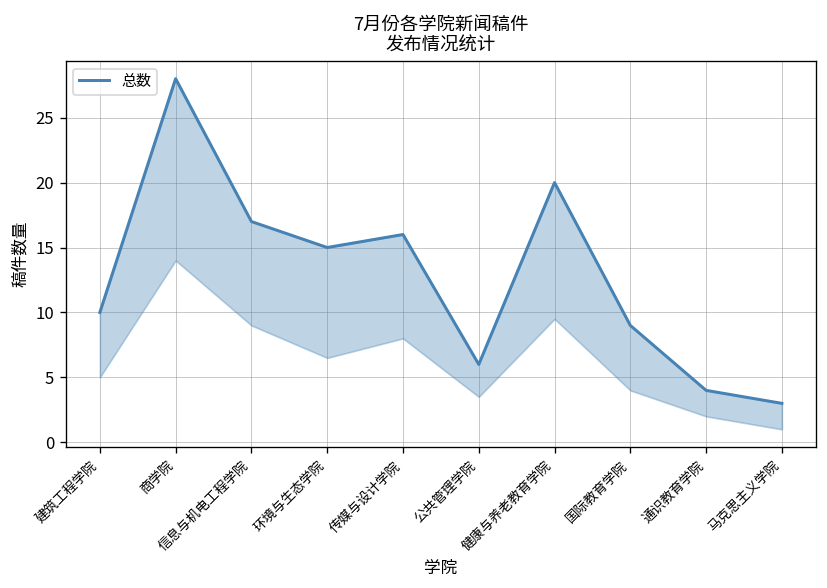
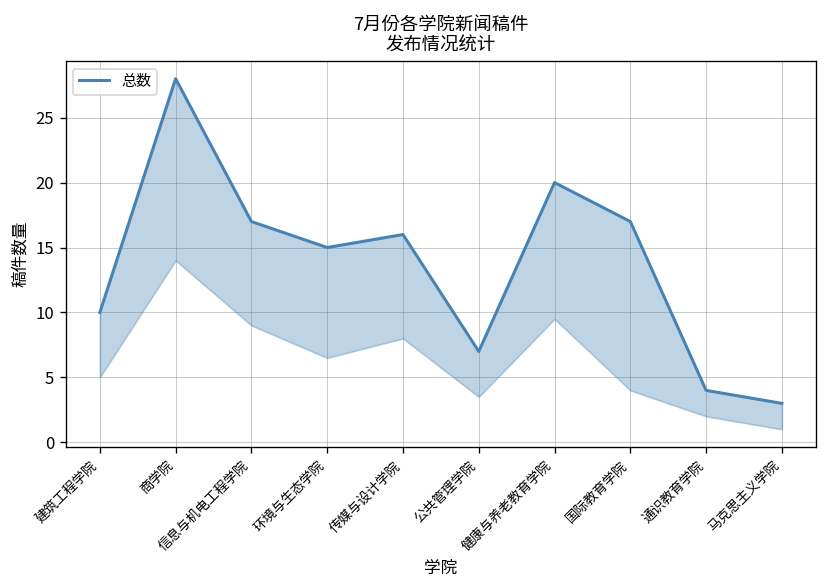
  {
    "建筑工程学院": 10,
    "商学院": 28,
    "信息与机电工程学院": 17,
    "环境与生态学院": 15,
    "传媒与设计学院": 16,
-   "公共管理学院": 6,
+   "公共管理学院": 7,
    "健康与养老教育学院": 20,
-   "国际教育学院": 9,
+   "国际教育学院": 17,
    "通识教育学院": 4,
    "马克思主义学院": 3
  }
